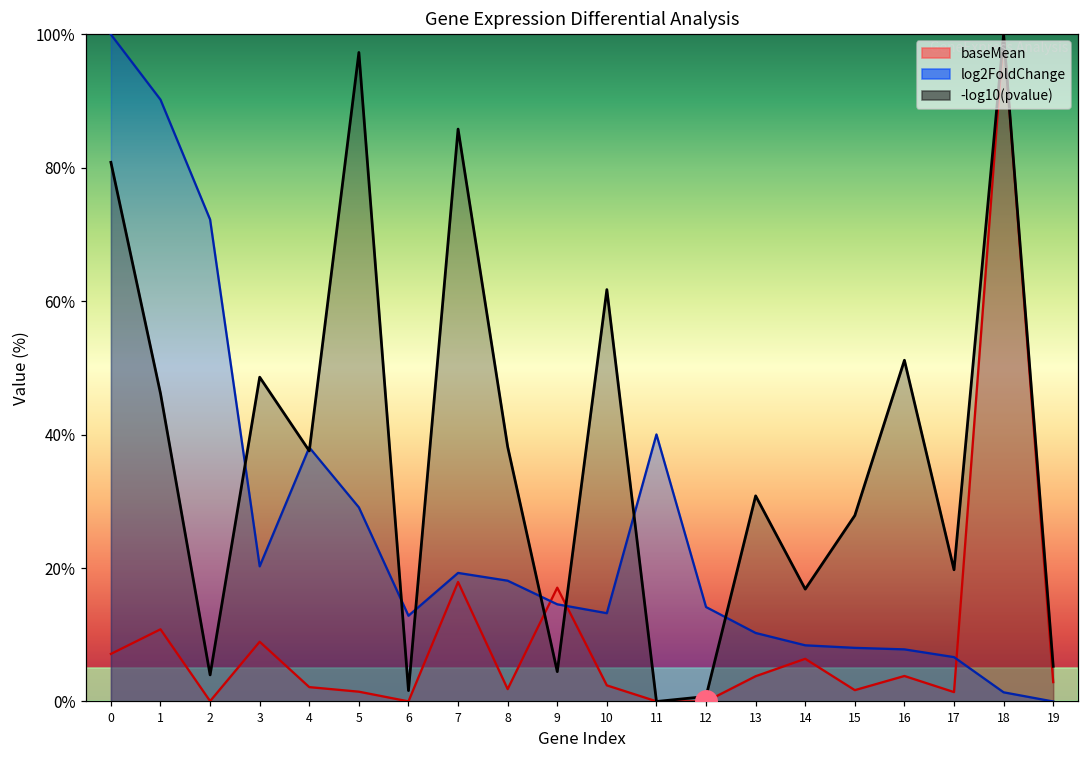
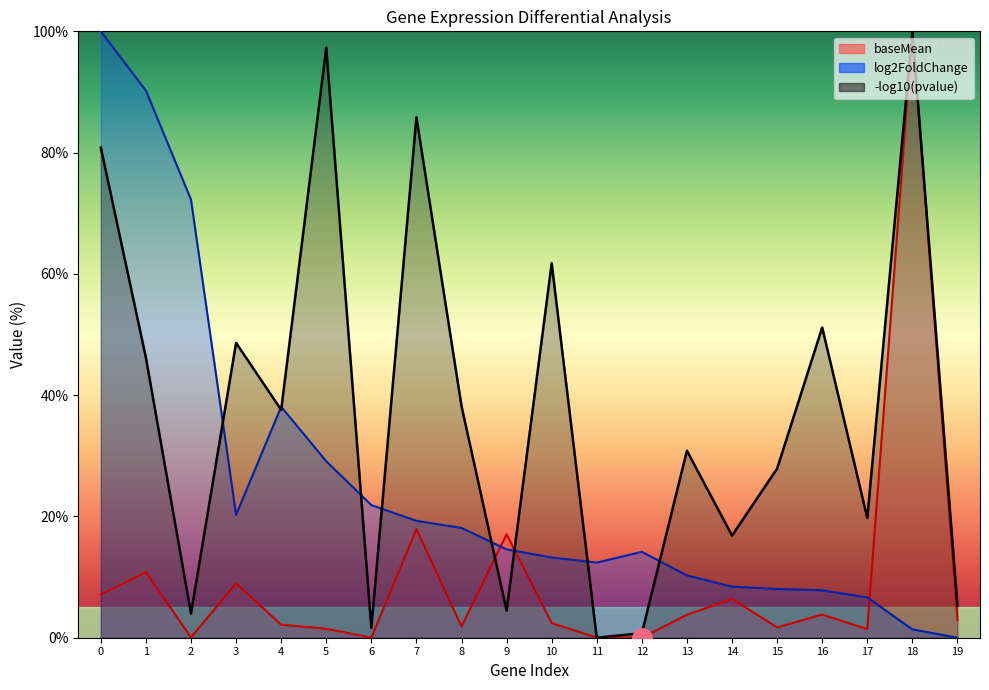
  {
    "baseMean": {
      "0": "7%",
      "1": "11%",
      "3": "9%",
      "7": "18%",
      "9": "17%",
      "14": "6%"
    },
    "log2FoldChange": {
      "0": "100%",
      "1": "90%",
      "2": "72%",
      "3": "20%",
      "4": "38%",
      "5": "29%",
-     "6": "13%",
+     "6": "22%",
      "7": "19%",
      "8": "18%",
      "9": "15%",
      "10": "13%",
-     "11": "40%",
+     "11": "12%",
      "12": "14%",
      "13": "10%",
      "14": "8%",
      "15": "8%",
      "16": "8%",
      "17": "7%"
    },
    "-log10(pvalue)": {
      "0": "81%",
      "1": "46%",
      "3": "49%",
      "4": "38%",
      "5": "97%",
      "7": "86%",
      "8": "38%",
      "10": "62%",
      "13": "31%",
      "14": "17%",
      "15": "28%",
      "16": "51%",
      "17": "20%",
      "19": "5%"
    }
  }
